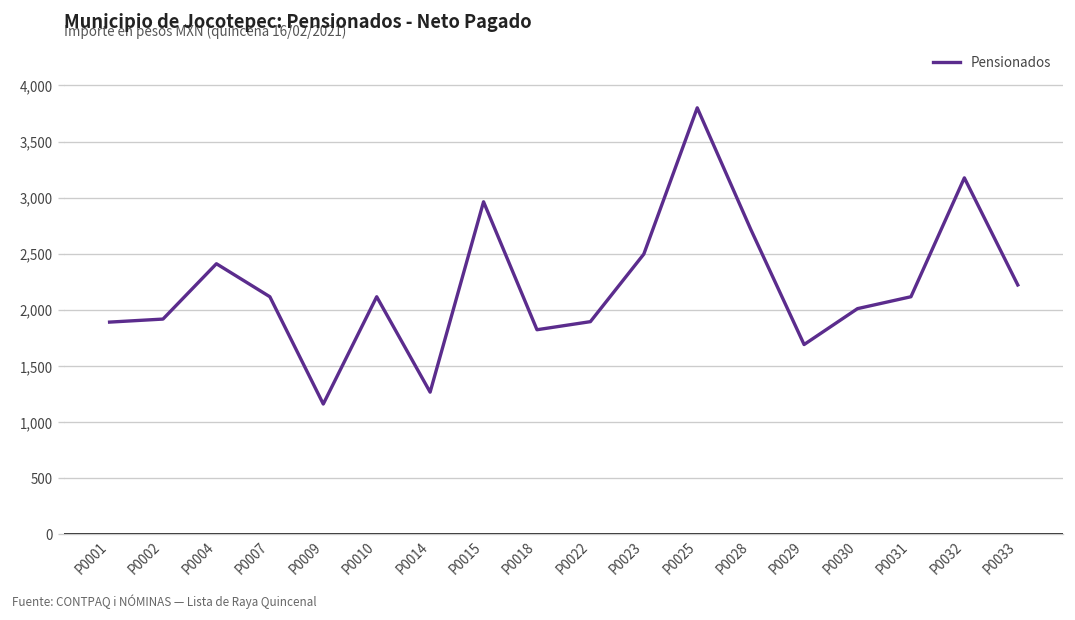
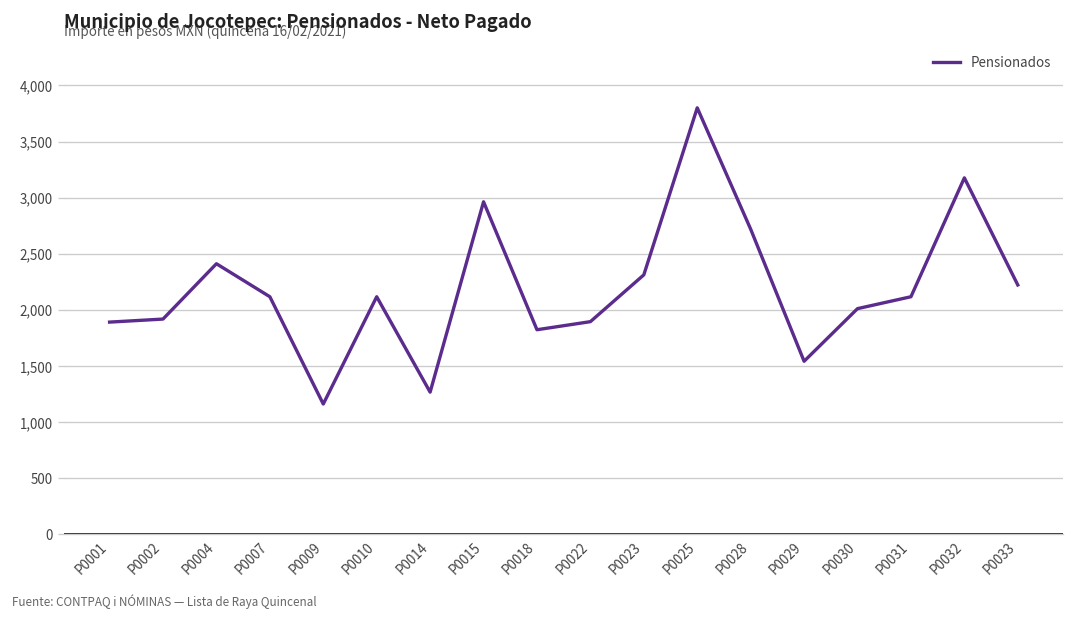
  {
    "P0001": "1,900",
    "P0002": "1,900",
    "P0004": "2,400",
    "P0007": "2,100",
    "P0009": "1,200",
    "P0010": "2,100",
    "P0014": "1,300",
    "P0015": "3,000",
    "P0018": "1,800",
    "P0022": "1,900",
-   "P0023": "2,500",
+   "P0023": "2,300",
    "P0025": "3,800",
    "P0028": "2,700",
-   "P0029": "1,700",
+   "P0029": "1,500",
    "P0030": "2,000",
    "P0031": "2,100",
    "P0032": "3,200",
    "P0033": "2,200"
  }
